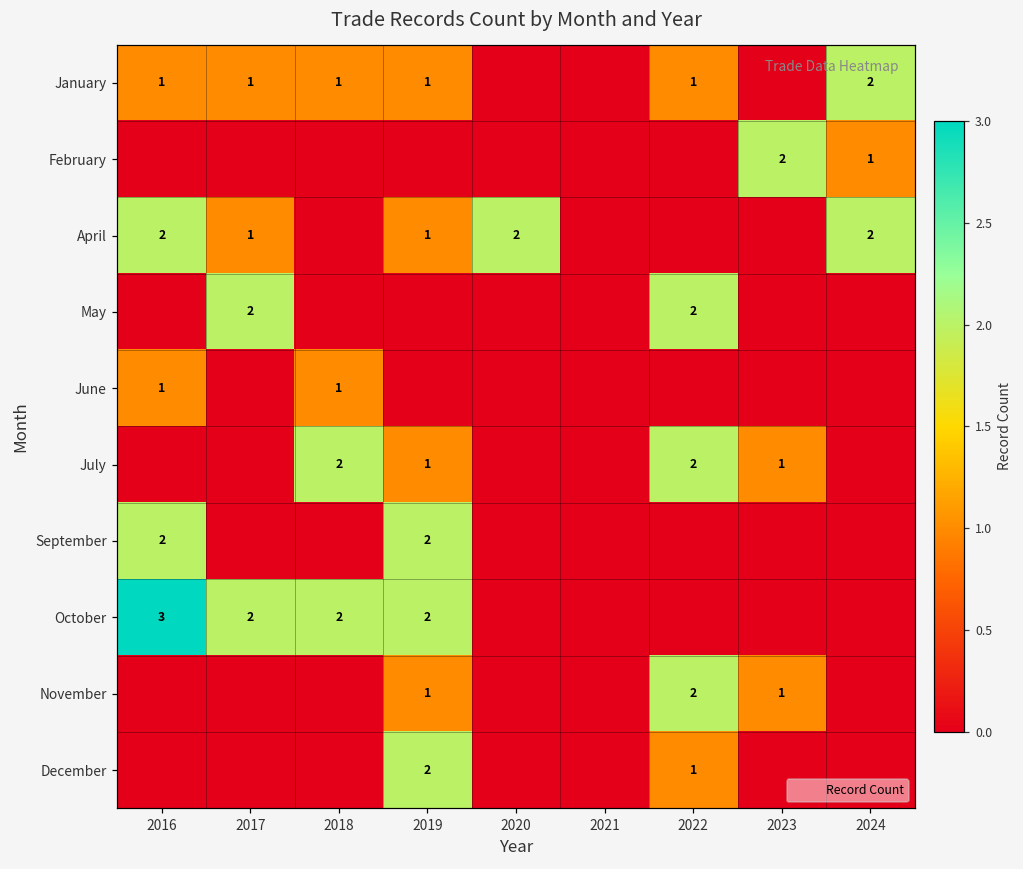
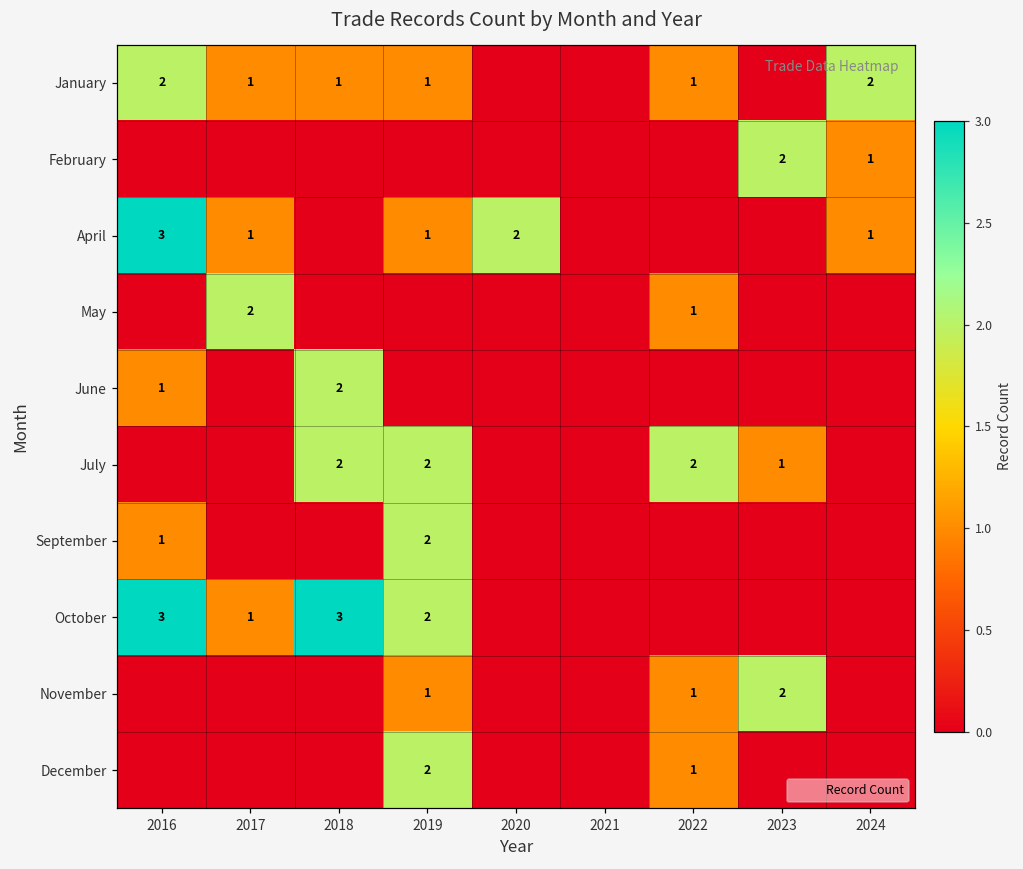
  {
    "January": {
-     "2016": 1,
+     "2016": 2,
      "2017": 1,
      "2018": 1,
      "2019": 1,
      "2022": 1
    },
    "February": {
      "2023": 2,
      "2024": 1
    },
    "April": {
-     "2016": 2,
+     "2016": 3,
      "2017": 1,
      "2019": 1,
      "2020": 2,
-     "2024": 2
+     "2024": 1
    },
    "May": {
      "2017": 2,
-     "2022": 2
+     "2022": 1
    },
    "June": {
      "2016": 1,
-     "2018": 1
+     "2018": 2
    },
    "July": {
      "2018": 2,
-     "2019": 1,
+     "2019": 2,
      "2022": 2,
      "2023": 1
    },
    "September": {
-     "2016": 2,
+     "2016": 1,
      "2019": 2
    },
    "October": {
      "2016": 3,
-     "2017": 2,
-     "2018": 2,
+     "2017": 1,
+     "2018": 3,
      "2019": 2
    },
    "November": {
      "2019": 1,
-     "2022": 2,
-     "2023": 1
+     "2022": 1,
+     "2023": 2
    },
    "December": {
      "2019": 2,
      "2022": 1
    }
  }
